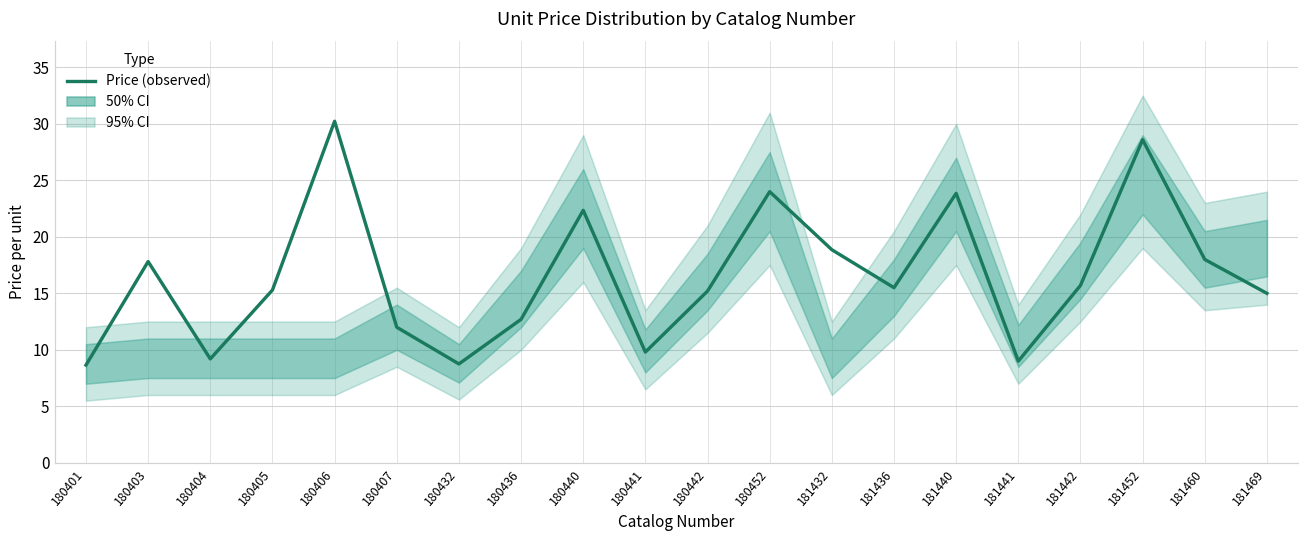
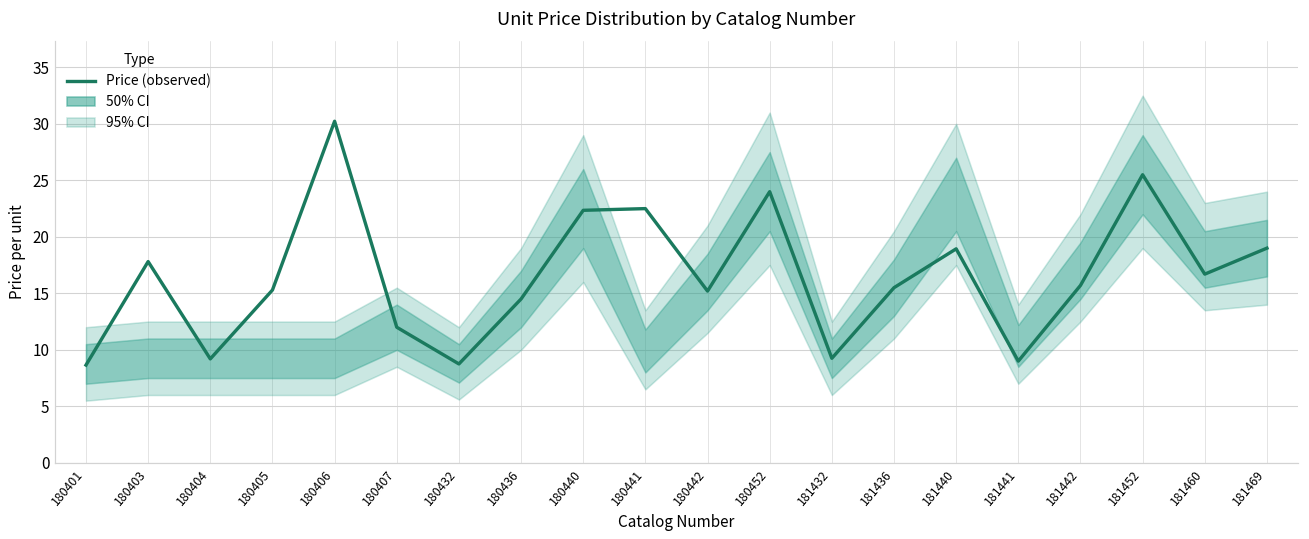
  {
    "Price (observed)": {
      "180401": 8.7,
      "180403": 17.8,
      "180404": 9.2,
      "180405": 15.3,
      "180406": 30.2,
      "180407": 12.0,
      "180432": 8.8,
-     "180436": 12.7,
+     "180436": 14.5,
      "180440": 22.4,
-     "180441": 9.8,
+     "180441": 22.5,
      "180442": 15.2,
      "180452": 24.0,
-     "181432": 18.9,
+     "181432": 9.3,
      "181436": 15.5,
-     "181440": 23.9,
+     "181440": 18.9,
      "181441": 9.0,
      "181442": 15.7,
-     "181452": 28.6,
-     "181460": 18.0,
-     "181469": 15
+     "181452": 25.5,
+     "181460": 16.7,
+     "181469": 19
    }
  }
